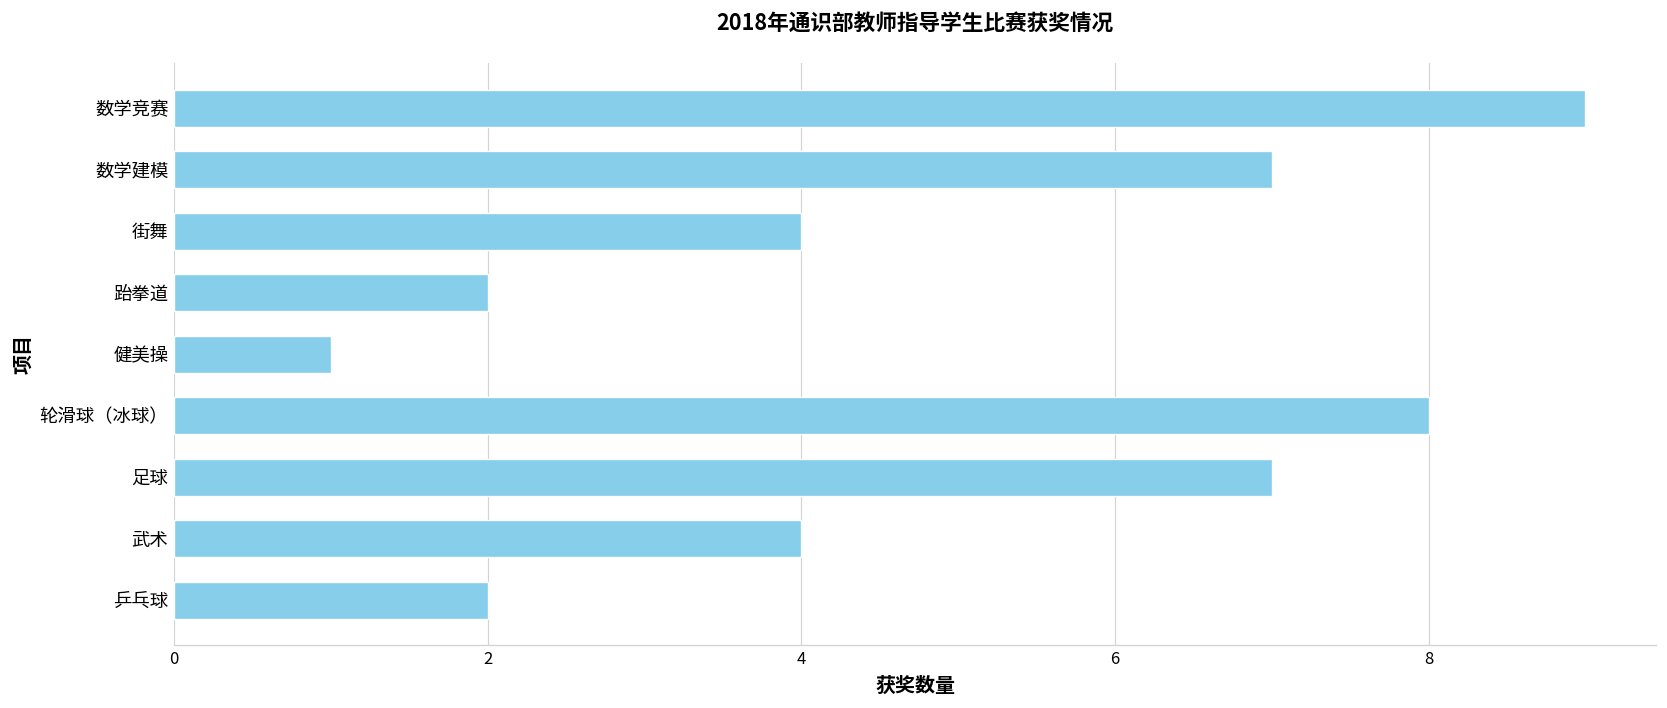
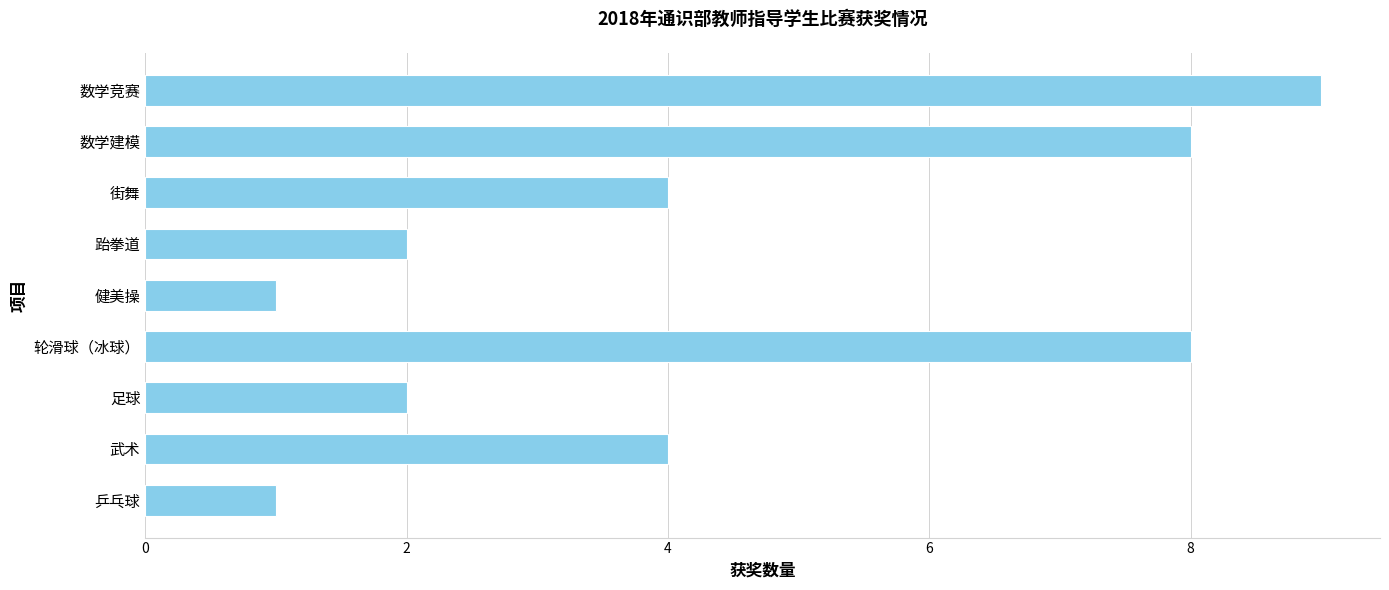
  {
    "数学竞赛": 9,
-   "数学建模": 7,
+   "数学建模": 8,
    "街舞": 4,
    "跆拳道": 2,
    "健美操": 1,
    "轮滑球（冰球）": 8,
-   "足球": 7,
+   "足球": 2,
    "武术": 4,
-   "乒乓球": 2
+   "乒乓球": 1
  }
